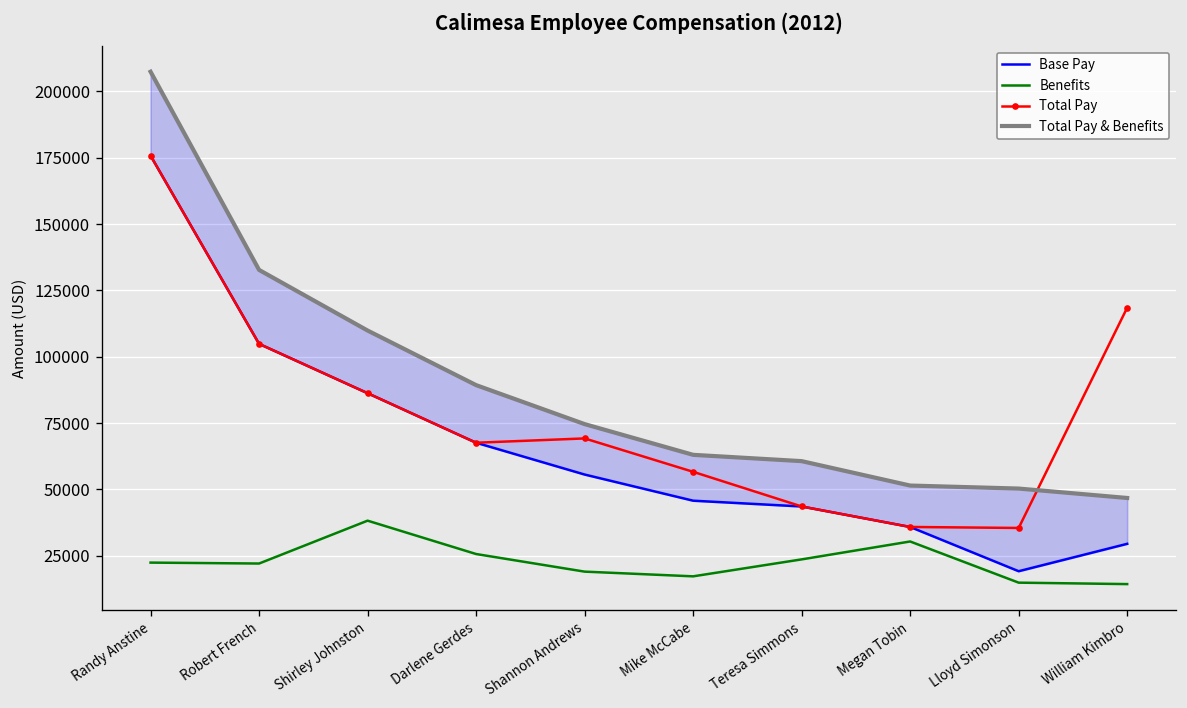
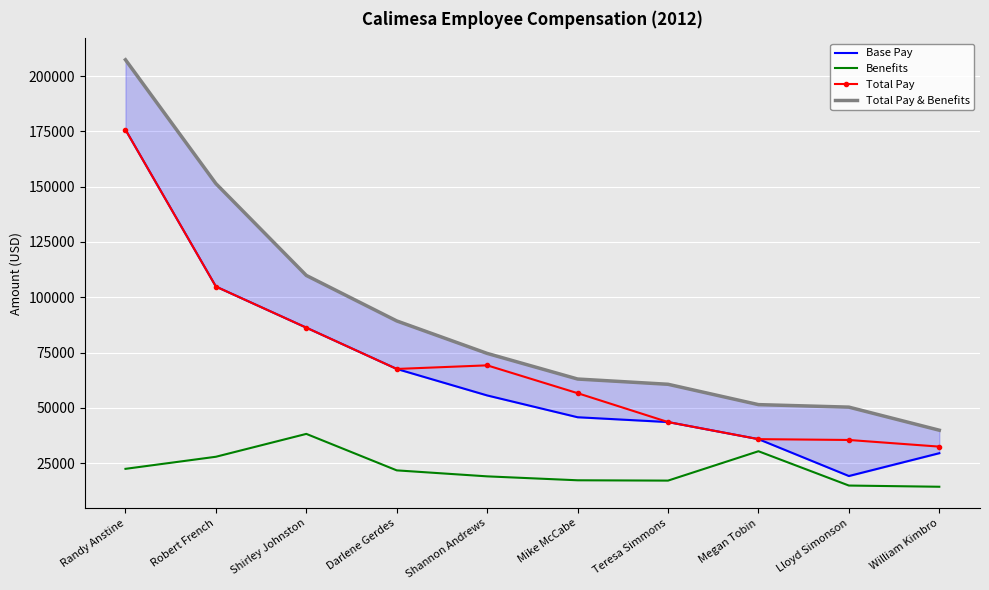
  {
    "Base Pay": {
      "Shannon Andrews": 56000,
      "Mike McCabe": 46000,
      "Lloyd Simonson": 19000,
      "William Kimbro": 29000
    },
    "Benefits": {
      "Randy Anstine": 22000,
-     "Robert French": 22000,
+     "Robert French": 28000,
      "Shirley Johnston": 38000,
-     "Darlene Gerdes": 26000,
+     "Darlene Gerdes": 22000,
      "Shannon Andrews": 19000,
      "Mike McCabe": 17000,
-     "Teresa Simmons": 24000,
+     "Teresa Simmons": 17000,
      "Megan Tobin": 30000,
      "Lloyd Simonson": 15000,
      "William Kimbro": 14000
    },
    "Total Pay": {
      "Shannon Andrews": 69000,
      "Mike McCabe": 57000,
      "Lloyd Simonson": 35000,
-     "William Kimbro": 118000
+     "William Kimbro": 32000
    },
    "Total Pay & Benefits": {
      "Randy Anstine": 207000,
-     "Robert French": 133000,
+     "Robert French": 151000,
      "Shirley Johnston": 110000,
      "Darlene Gerdes": 89000,
      "Shannon Andrews": 75000,
      "Mike McCabe": 63000,
      "Teresa Simmons": 61000,
      "Megan Tobin": 51000,
      "Lloyd Simonson": 50000,
-     "William Kimbro": 47000
+     "William Kimbro": 40000
    }
  }
